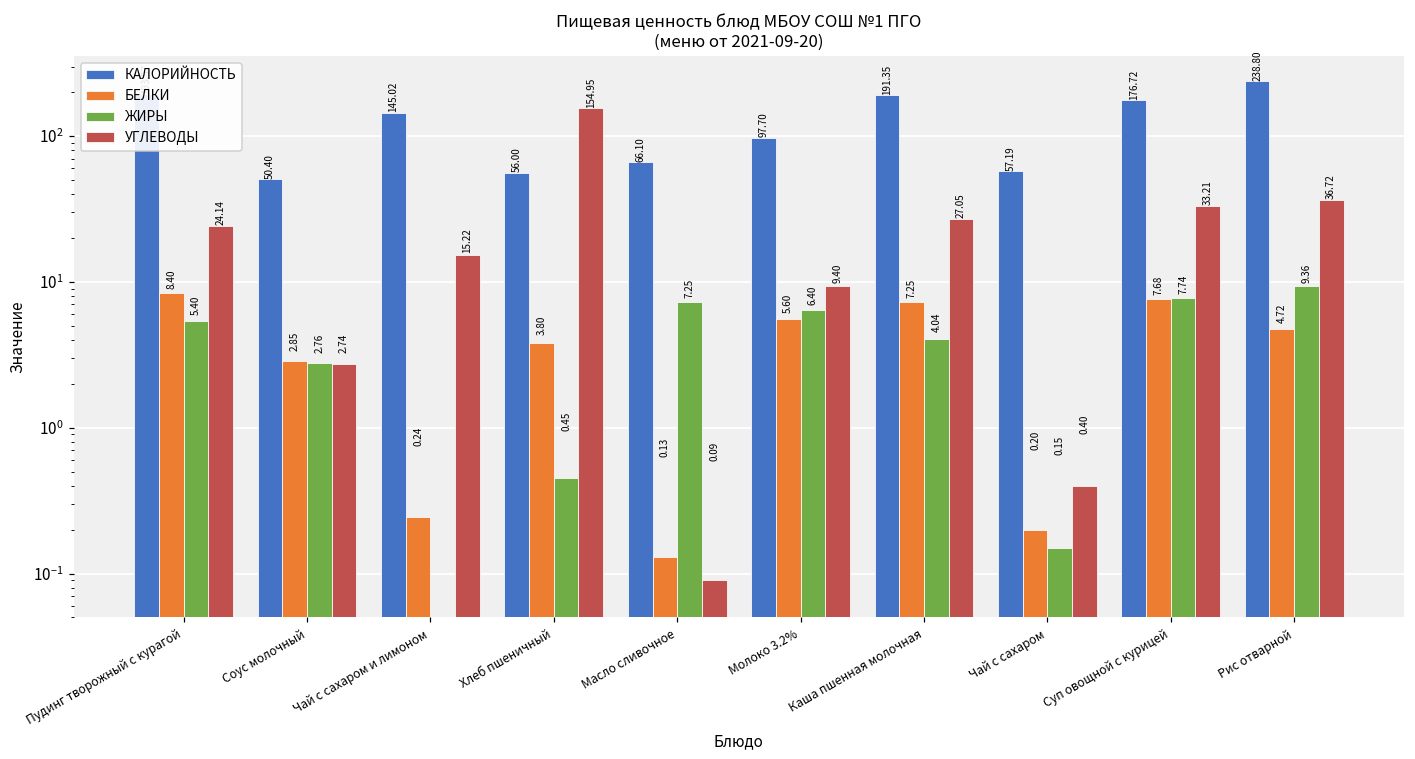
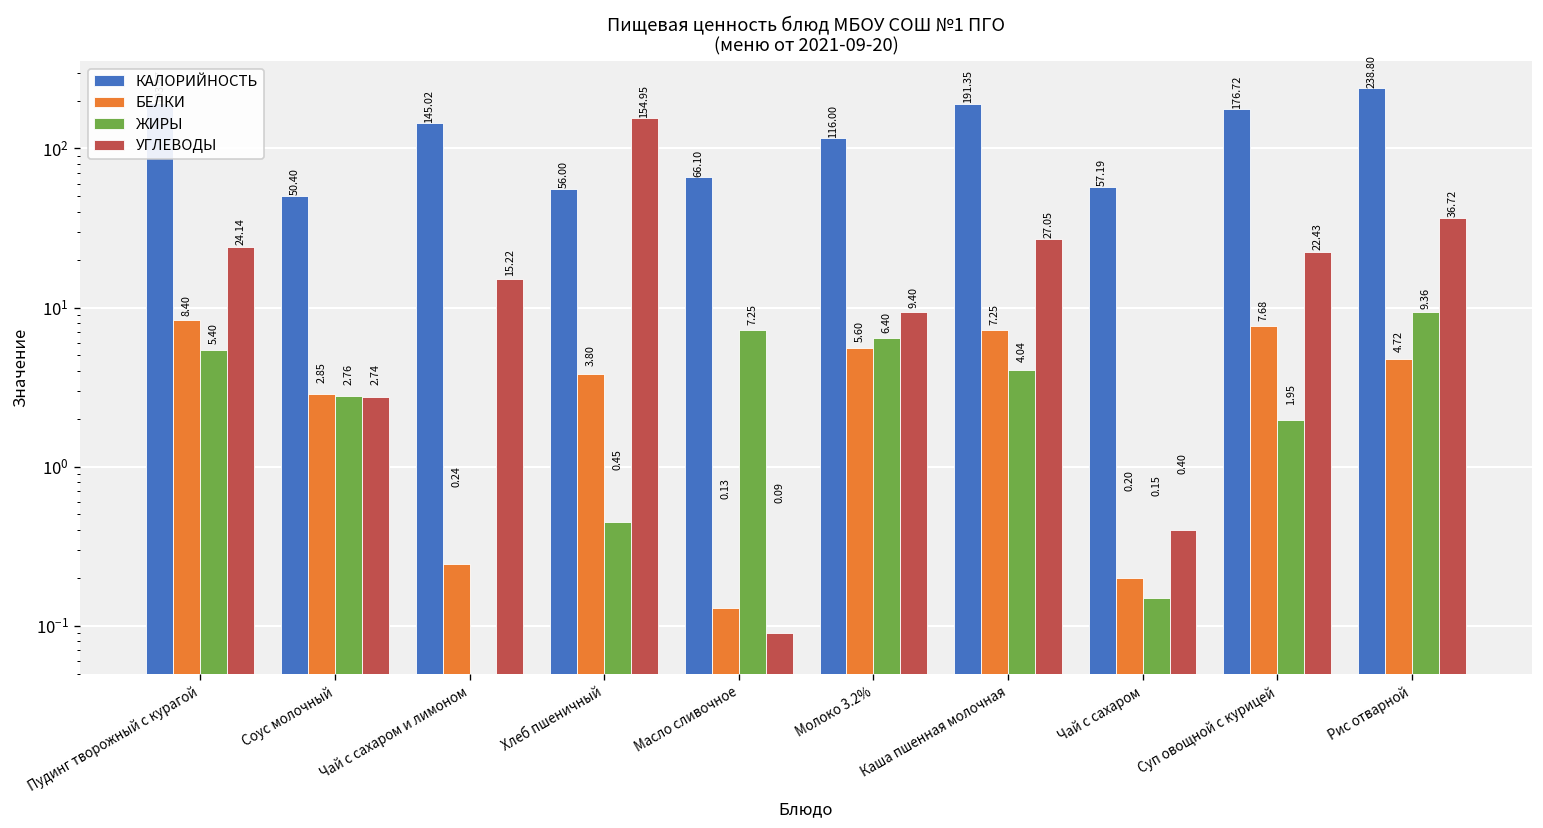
  {
    "КАЛОРИЙНОСТЬ": {
      "Соус молочный": 50.40,
      "Чай с сахаром и лимоном": 145.02,
      "Хлеб пшеничный": 56.00,
      "Масло сливочное": 66.10,
-     "Молоко 3.2%": 97.70,
+     "Молоко 3.2%": 116.00,
      "Каша пшенная молочная": 191.35,
      "Чай с сахаром": 57.19,
      "Суп овощной с курицей": 176.72,
      "Рис отварной": 238.80
    },
    "БЕЛКИ": {
      "Пудинг творожный с курагой": 8.40,
      "Соус молочный": 2.85,
      "Хлеб пшеничный": 3.80,
      "Молоко 3.2%": 5.60,
      "Каша пшенная молочная": 7.25,
      "Суп овощной с курицей": 7.68,
      "Рис отварной": 4.72
    },
    "ЖИРЫ": {
      "Пудинг творожный с курагой": 5.40,
      "Соус молочный": 2.76,
      "Масло сливочное": 7.25,
      "Молоко 3.2%": 6.40,
      "Каша пшенная молочная": 4.04,
-     "Суп овощной с курицей": 7.74,
+     "Суп овощной с курицей": 1.95,
      "Рис отварной": 9.36
    },
    "УГЛЕВОДЫ": {
      "Пудинг творожный с курагой": 24.14,
      "Соус молочный": 2.74,
      "Чай с сахаром и лимоном": 15.22,
      "Хлеб пшеничный": 154.95,
      "Молоко 3.2%": 9.40,
      "Каша пшенная молочная": 27.05,
-     "Суп овощной с курицей": 33.21,
+     "Суп овощной с курицей": 22.43,
      "Рис отварной": 36.72
    }
  }
